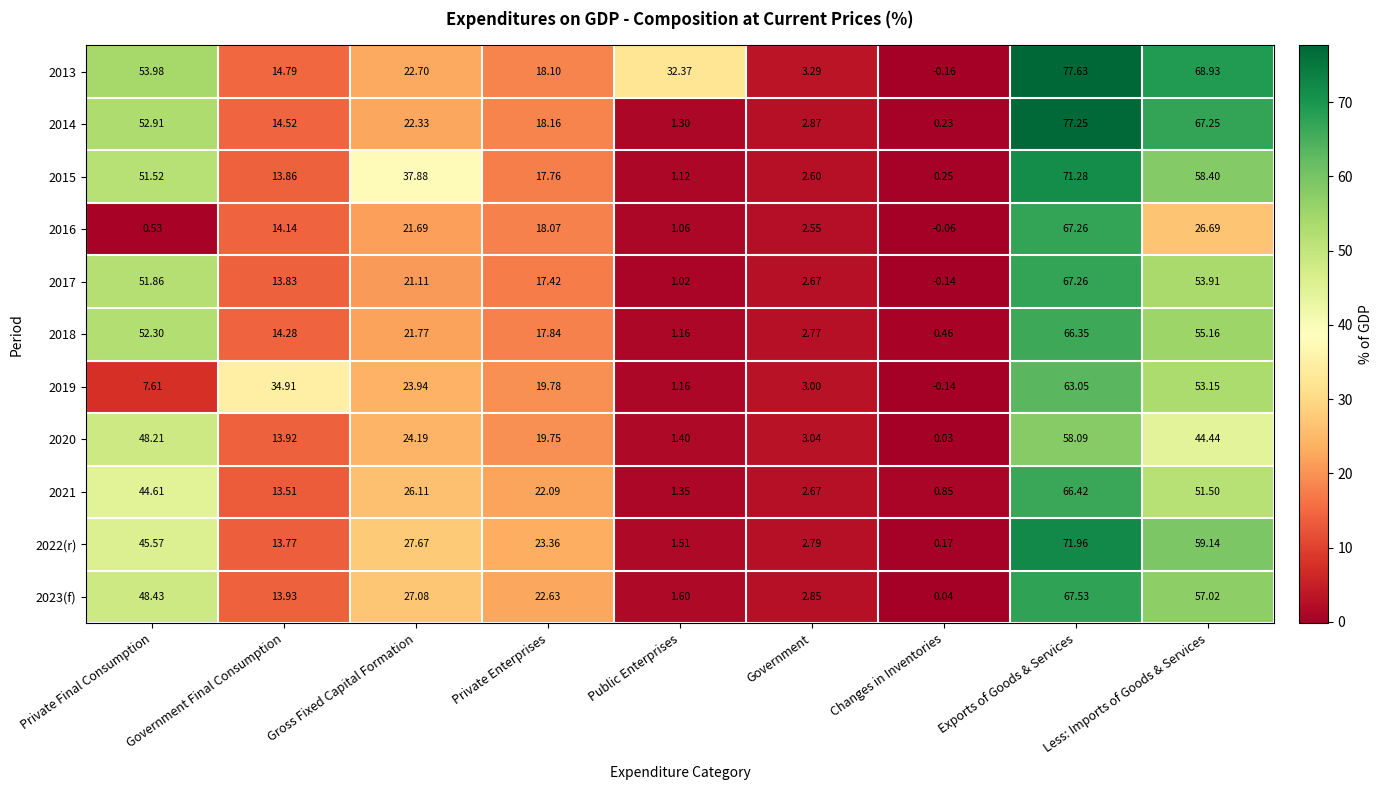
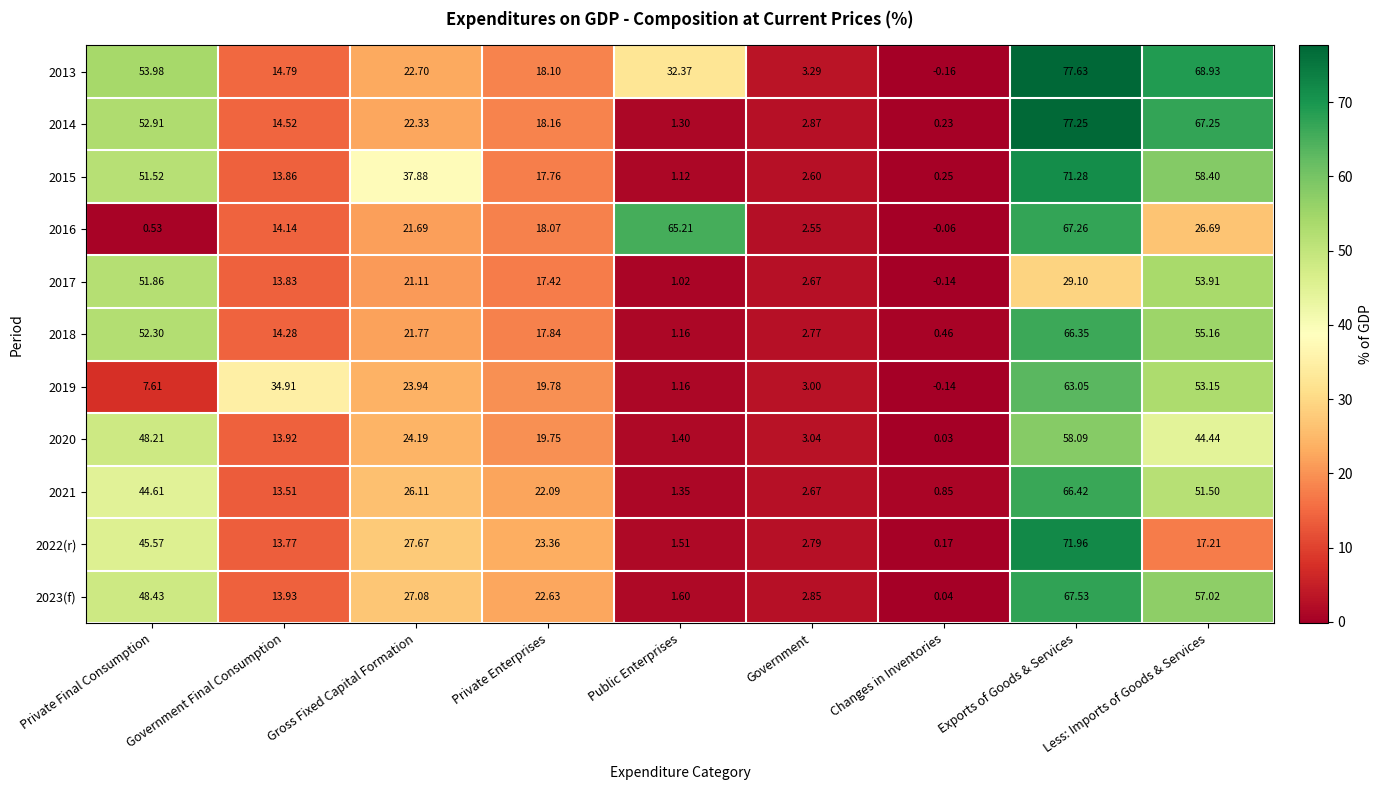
  {
    "2013": {
      "Private Final Consumption": 53.98,
      "Government Final Consumption": 14.79,
      "Gross Fixed Capital Formation": 22.70,
      "Private Enterprises": 18.10,
      "Public Enterprises": 32.37,
      "Government": 3.29,
      "Changes in Inventories": -0.16,
      "Exports of Goods & Services": 77.63,
      "Less: Imports of Goods & Services": 68.93
    },
    "2014": {
      "Private Final Consumption": 52.91,
      "Government Final Consumption": 14.52,
      "Gross Fixed Capital Formation": 22.33,
      "Private Enterprises": 18.16,
      "Public Enterprises": 1.30,
      "Government": 2.87,
      "Changes in Inventories": 0.23,
      "Exports of Goods & Services": 77.25,
      "Less: Imports of Goods & Services": 67.25
    },
    "2015": {
      "Private Final Consumption": 51.52,
      "Government Final Consumption": 13.86,
      "Gross Fixed Capital Formation": 37.88,
      "Private Enterprises": 17.76,
      "Public Enterprises": 1.12,
      "Government": 2.60,
      "Changes in Inventories": 0.25,
      "Exports of Goods & Services": 71.28,
      "Less: Imports of Goods & Services": 58.40
    },
    "2016": {
      "Private Final Consumption": 0.53,
      "Government Final Consumption": 14.14,
      "Gross Fixed Capital Formation": 21.69,
      "Private Enterprises": 18.07,
-     "Public Enterprises": 1.06,
+     "Public Enterprises": 65.21,
      "Government": 2.55,
      "Changes in Inventories": -0.06,
      "Exports of Goods & Services": 67.26,
      "Less: Imports of Goods & Services": 26.69
    },
    "2017": {
      "Private Final Consumption": 51.86,
      "Government Final Consumption": 13.83,
      "Gross Fixed Capital Formation": 21.11,
      "Private Enterprises": 17.42,
      "Public Enterprises": 1.02,
      "Government": 2.67,
      "Changes in Inventories": -0.14,
-     "Exports of Goods & Services": 67.26,
+     "Exports of Goods & Services": 29.10,
      "Less: Imports of Goods & Services": 53.91
    },
    "2018": {
      "Private Final Consumption": 52.30,
      "Government Final Consumption": 14.28,
      "Gross Fixed Capital Formation": 21.77,
      "Private Enterprises": 17.84,
      "Public Enterprises": 1.16,
      "Government": 2.77,
      "Changes in Inventories": 0.46,
      "Exports of Goods & Services": 66.35,
      "Less: Imports of Goods & Services": 55.16
    },
    "2019": {
      "Private Final Consumption": 7.61,
      "Government Final Consumption": 34.91,
      "Gross Fixed Capital Formation": 23.94,
      "Private Enterprises": 19.78,
      "Public Enterprises": 1.16,
      "Government": 3.00,
      "Changes in Inventories": -0.14,
      "Exports of Goods & Services": 63.05,
      "Less: Imports of Goods & Services": 53.15
    },
    "2020": {
      "Private Final Consumption": 48.21,
      "Government Final Consumption": 13.92,
      "Gross Fixed Capital Formation": 24.19,
      "Private Enterprises": 19.75,
      "Public Enterprises": 1.40,
      "Government": 3.04,
      "Changes in Inventories": 0.03,
      "Exports of Goods & Services": 58.09,
      "Less: Imports of Goods & Services": 44.44
    },
    "2021": {
      "Private Final Consumption": 44.61,
      "Government Final Consumption": 13.51,
      "Gross Fixed Capital Formation": 26.11,
      "Private Enterprises": 22.09,
      "Public Enterprises": 1.35,
      "Government": 2.67,
      "Changes in Inventories": 0.85,
      "Exports of Goods & Services": 66.42,
      "Less: Imports of Goods & Services": 51.50
    },
    "2022(r)": {
      "Private Final Consumption": 45.57,
      "Government Final Consumption": 13.77,
      "Gross Fixed Capital Formation": 27.67,
      "Private Enterprises": 23.36,
      "Public Enterprises": 1.51,
      "Government": 2.79,
      "Changes in Inventories": 0.17,
      "Exports of Goods & Services": 71.96,
-     "Less: Imports of Goods & Services": 59.14
+     "Less: Imports of Goods & Services": 17.21
    },
    "2023(f)": {
      "Private Final Consumption": 48.43,
      "Government Final Consumption": 13.93,
      "Gross Fixed Capital Formation": 27.08,
      "Private Enterprises": 22.63,
      "Public Enterprises": 1.60,
      "Government": 2.85,
      "Changes in Inventories": 0.04,
      "Exports of Goods & Services": 67.53,
      "Less: Imports of Goods & Services": 57.02
    }
  }
